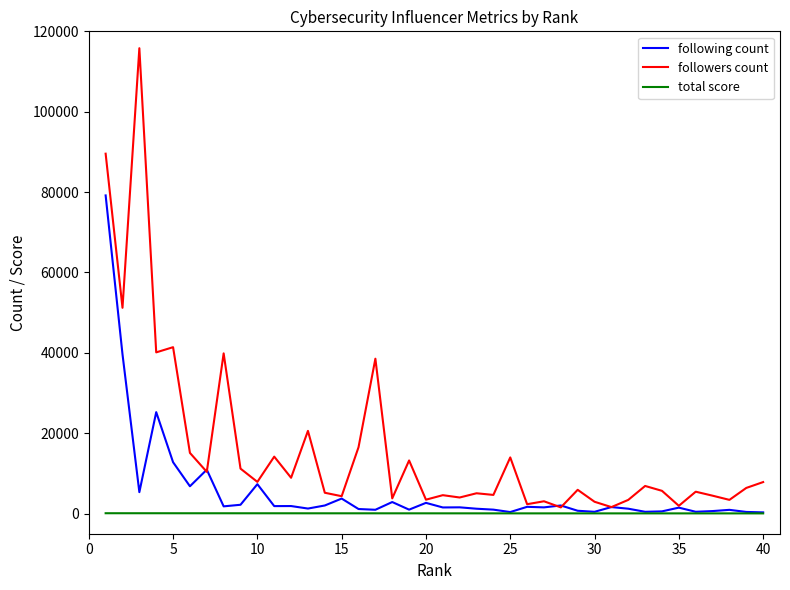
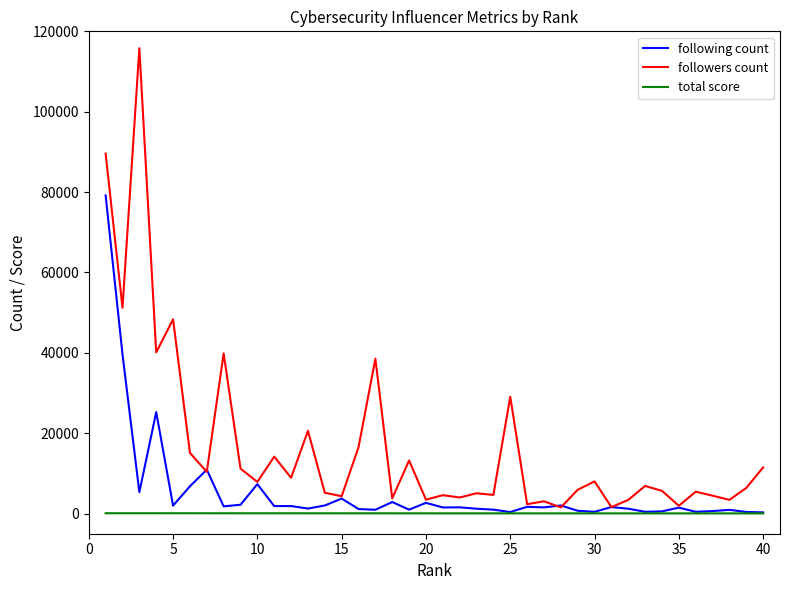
  {
    "following count": {
-     "5": 13000,
+     "5": 2000,
      "20": 3000
    },
    "followers count": {
-     "5": 41000,
+     "5": 48000,
      "20": 3000,
-     "25": 14000,
-     "30": 3000,
-     "40": 8000
+     "25": 29000,
+     "30": 8000,
+     "40": 11000
    },
    "total score": {
      "5": 0,
      "10": 0,
      "15": 0,
      "20": 0,
      "35": 0
    }
  }
